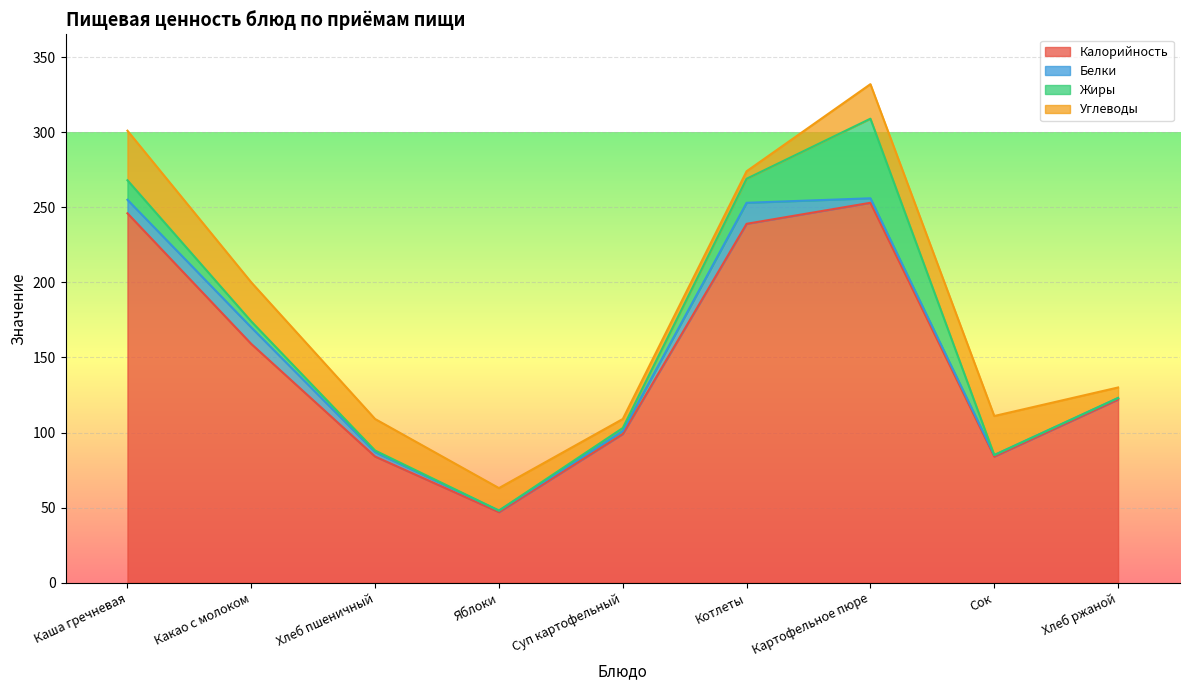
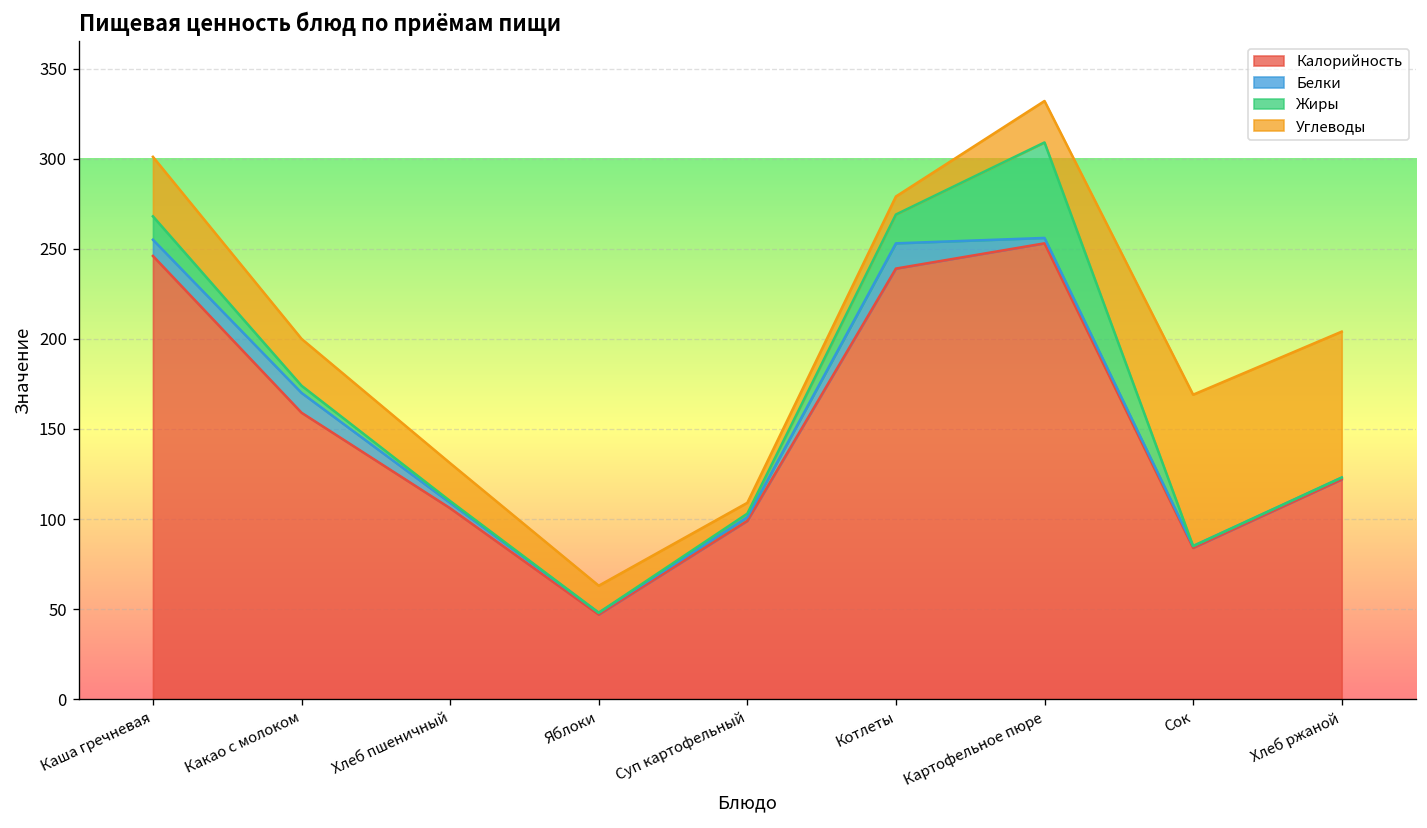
  {
    "Калорийность": {
      "Каша гречневая": 246,
      "Какао с молоком": 159,
-     "Хлеб пшеничный": 84,
+     "Хлеб пшеничный": 106,
      "Суп картофельный": 99,
      "Котлеты": 239,
      "Картофельное пюре": 253
    },
    "Белки": {
      "Каша гречневая": 9,
      "Какао с молоком": 11,
      "Суп картофельный": 2,
      "Котлеты": 14,
      "Картофельное пюре": 3
    },
    "Жиры": {
      "Каша гречневая": 13,
      "Какао с молоком": 4,
      "Суп картофельный": 2,
      "Котлеты": 16,
      "Картофельное пюре": 53
    },
    "Углеводы": {
      "Каша гречневая": 33,
      "Какао с молоком": 26,
      "Хлеб пшеничный": 21,
      "Яблоки": 15,
      "Суп картофельный": 6,
-     "Котлеты": 5,
+     "Котлеты": 10,
      "Картофельное пюре": 23,
-     "Сок": 26,
-     "Хлеб ржаной": 7
+     "Сок": 84,
+     "Хлеб ржаной": 81
    }
  }
